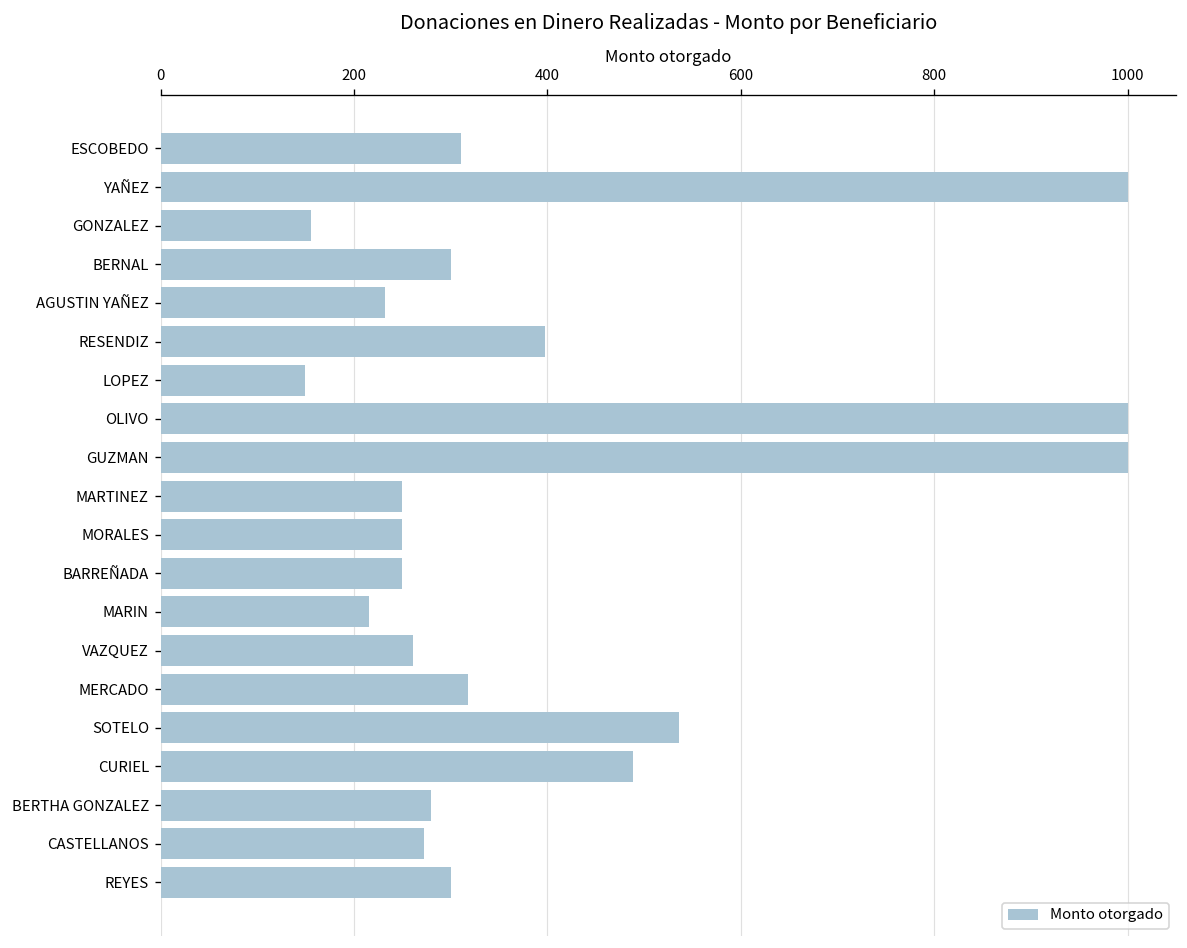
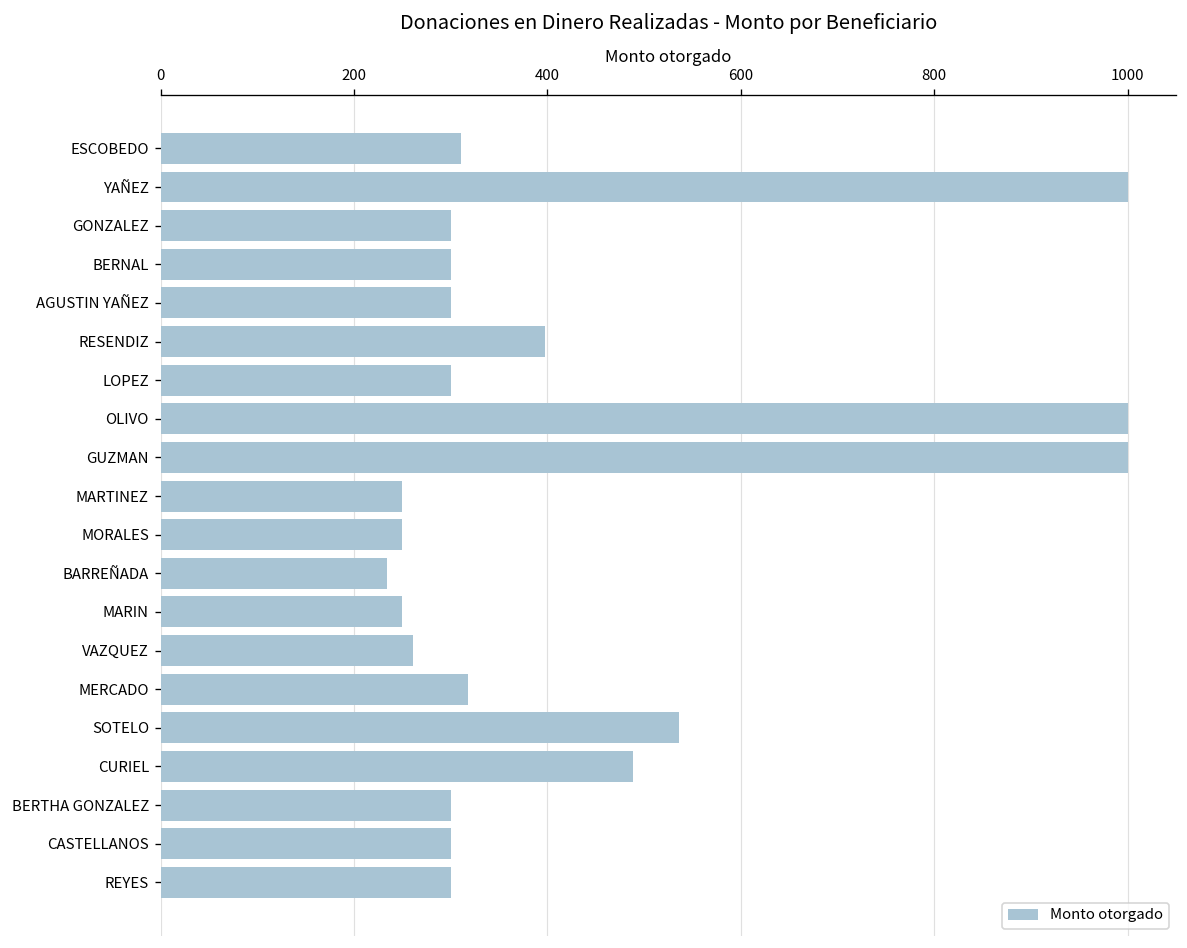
  {
    "ESCOBEDO": 310,
    "YAÑEZ": 1000,
-   "GONZALEZ": 160,
+   "GONZALEZ": 300,
    "BERNAL": 300,
-   "AGUSTIN YAÑEZ": 230,
+   "AGUSTIN YAÑEZ": 300,
    "RESENDIZ": 400,
-   "LOPEZ": 150,
+   "LOPEZ": 300,
    "OLIVO": 1000,
    "GUZMAN": 1000,
    "MARTINEZ": 250,
    "MORALES": 250,
-   "BARREÑADA": 250,
-   "MARIN": 220,
+   "BARREÑADA": 230,
+   "MARIN": 250,
    "VAZQUEZ": 260,
    "MERCADO": 320,
    "SOTELO": 540,
    "CURIEL": 490,
-   "BERTHA GONZALEZ": 280,
-   "CASTELLANOS": 270,
+   "BERTHA GONZALEZ": 300,
+   "CASTELLANOS": 300,
    "REYES": 300
  }
